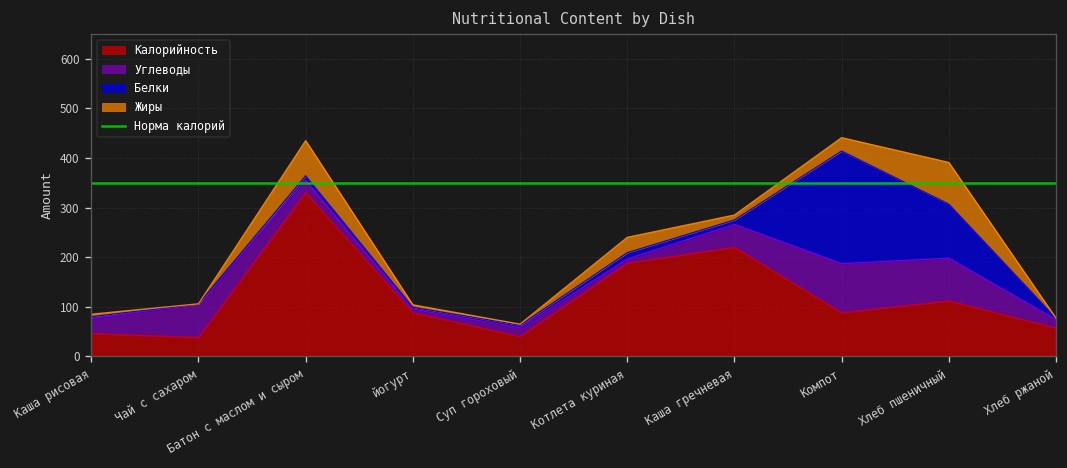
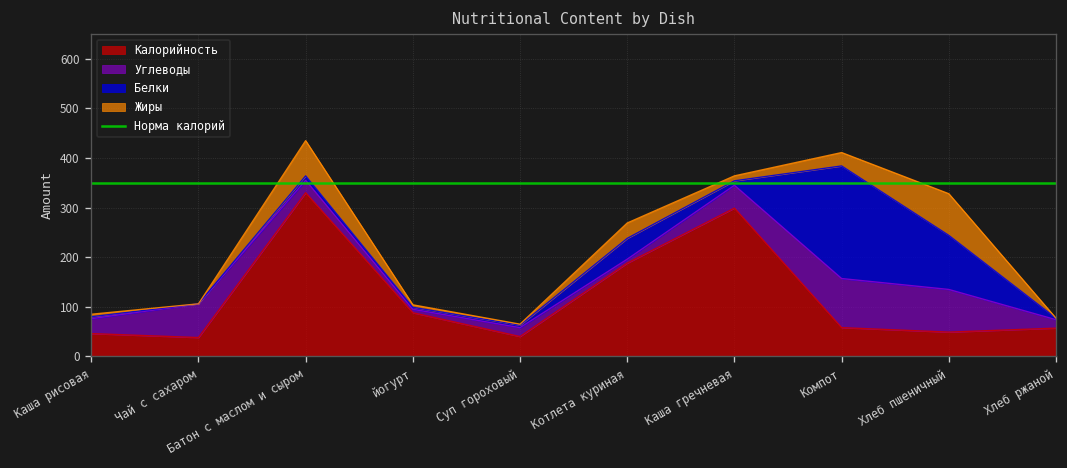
  {
    "Калорийность": {
      "Каша рисовая": 50,
      "Чай с сахаром": 40,
      "Батон с маслом и сыром": 330,
      "йогурт": 90,
      "Суп гороховый": 40,
      "Котлета куриная": 190,
-     "Каша гречневая": 220,
-     "Компот": 90,
-     "Хлеб пшеничный": 110,
+     "Каша гречневая": 300,
+     "Компот": 60,
+     "Хлеб пшеничный": 50,
      "Хлеб ржаной": 60
    },
    "Углеводы": {
      "Батон с маслом и сыром": 30,
      "Котлета куриная": 10,
      "Каша гречневая": 50,
      "Компот": 100,
      "Хлеб пшеничный": 90
    },
    "Белки": {
      "Батон с маслом и сыром": 10,
-     "Котлета куриная": 10,
+     "Котлета куриная": 40,
      "Каша гречневая": 10,
      "Компот": 230,
      "Хлеб пшеничный": 110
    },
    "Жиры": {
      "Батон с маслом и сыром": 70,
      "Котлета куриная": 30,
      "Каша гречневая": 10,
      "Компот": 30,
      "Хлеб пшеничный": 80
    }
  }
